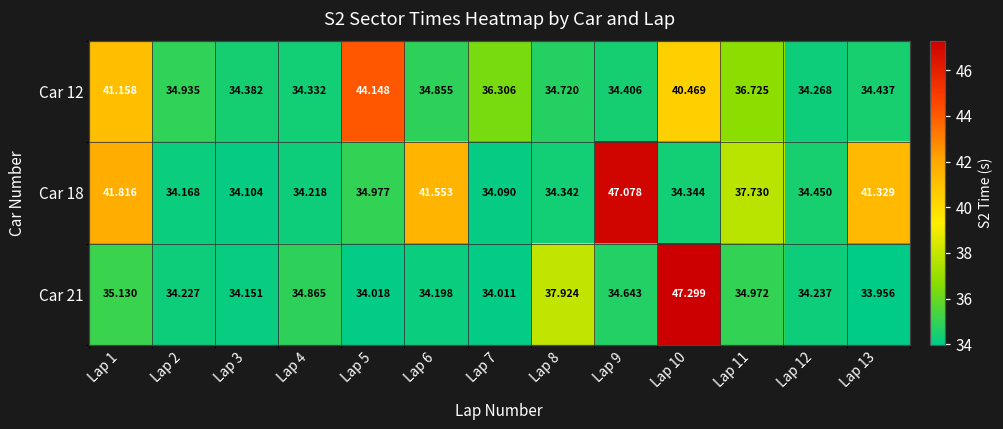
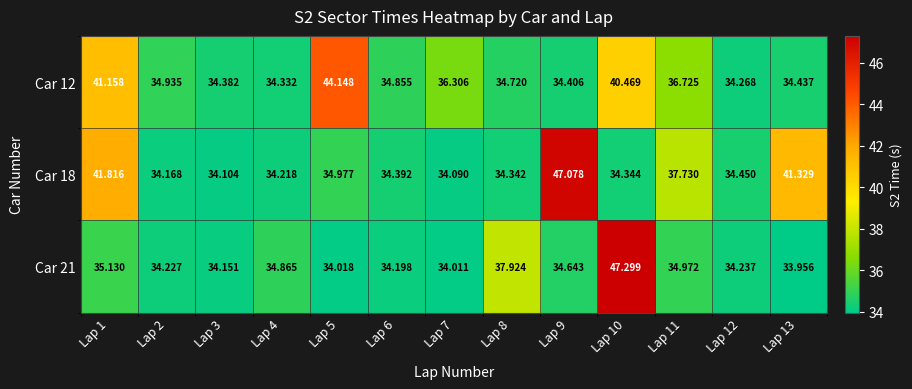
  {
    "Car 12": {
      "Lap 1": 41.158,
      "Lap 2": 34.935,
      "Lap 3": 34.382,
      "Lap 4": 34.332,
      "Lap 5": 44.148,
      "Lap 6": 34.855,
      "Lap 7": 36.306,
      "Lap 8": 34.720,
      "Lap 9": 34.406,
      "Lap 10": 40.469,
      "Lap 11": 36.725,
      "Lap 12": 34.268,
      "Lap 13": 34.437
    },
    "Car 18": {
      "Lap 1": 41.816,
      "Lap 2": 34.168,
      "Lap 3": 34.104,
      "Lap 4": 34.218,
      "Lap 5": 34.977,
-     "Lap 6": 41.553,
+     "Lap 6": 34.392,
      "Lap 7": 34.090,
      "Lap 8": 34.342,
      "Lap 9": 47.078,
      "Lap 10": 34.344,
      "Lap 11": 37.730,
      "Lap 12": 34.450,
      "Lap 13": 41.329
    },
    "Car 21": {
      "Lap 1": 35.130,
      "Lap 2": 34.227,
      "Lap 3": 34.151,
      "Lap 4": 34.865,
      "Lap 5": 34.018,
      "Lap 6": 34.198,
      "Lap 7": 34.011,
      "Lap 8": 37.924,
      "Lap 9": 34.643,
      "Lap 10": 47.299,
      "Lap 11": 34.972,
      "Lap 12": 34.237,
      "Lap 13": 33.956
    }
  }
